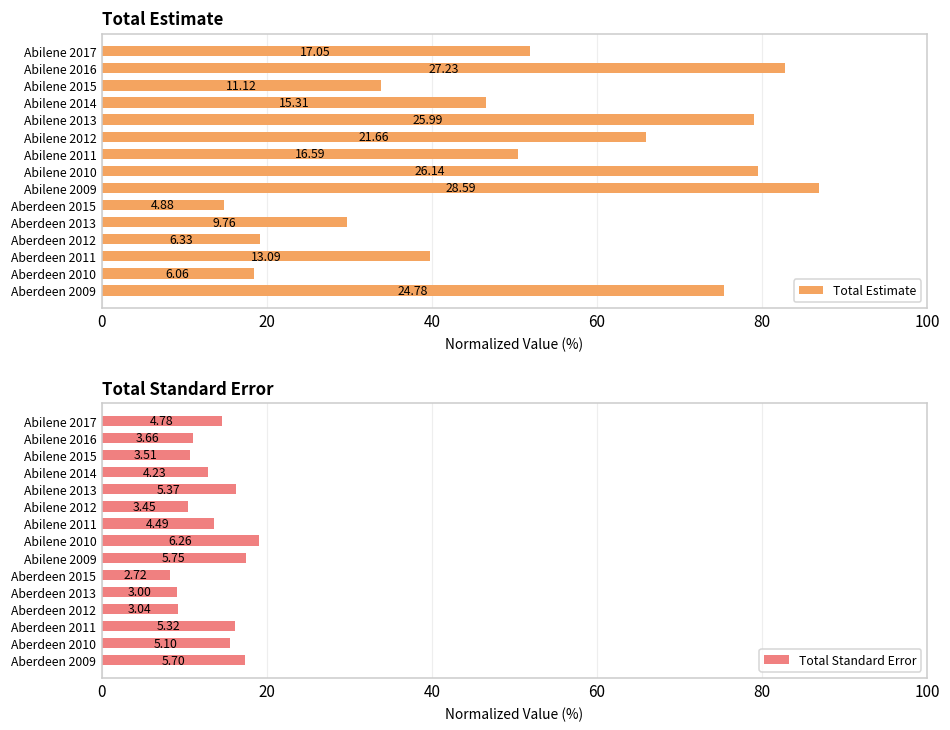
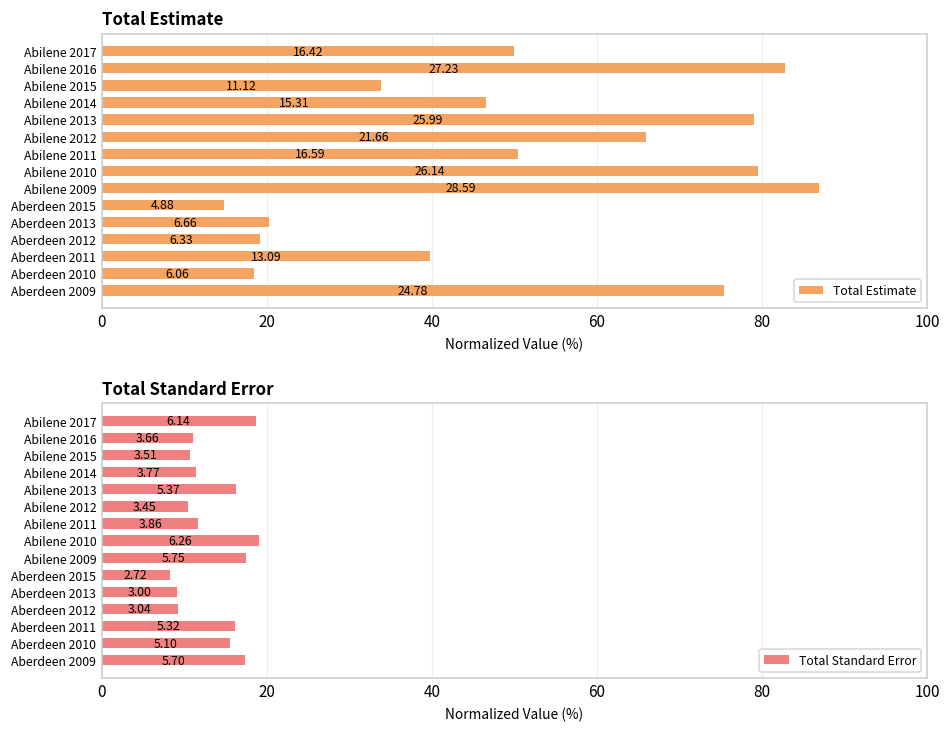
  {
    "Total Estimate": {
-     "Abilene 2017": 17.05,
-     "Aberdeen 2013": 9.76
+     "Abilene 2017": 16.42,
+     "Aberdeen 2013": 6.66
    },
    "Total Standard Error": {
-     "Abilene 2017": 4.78,
-     "Abilene 2014": 4.23,
-     "Abilene 2011": 4.49
+     "Abilene 2017": 6.14,
+     "Abilene 2014": 3.77,
+     "Abilene 2011": 3.86
    }
  }
